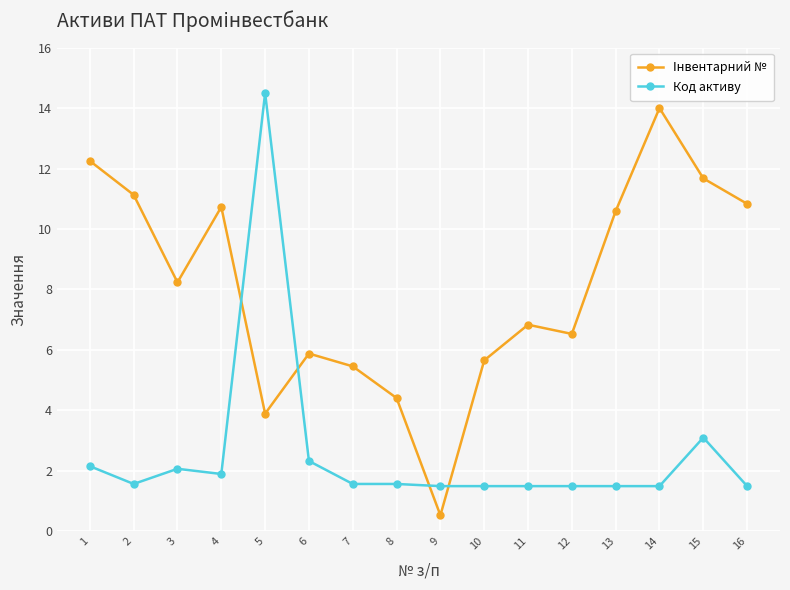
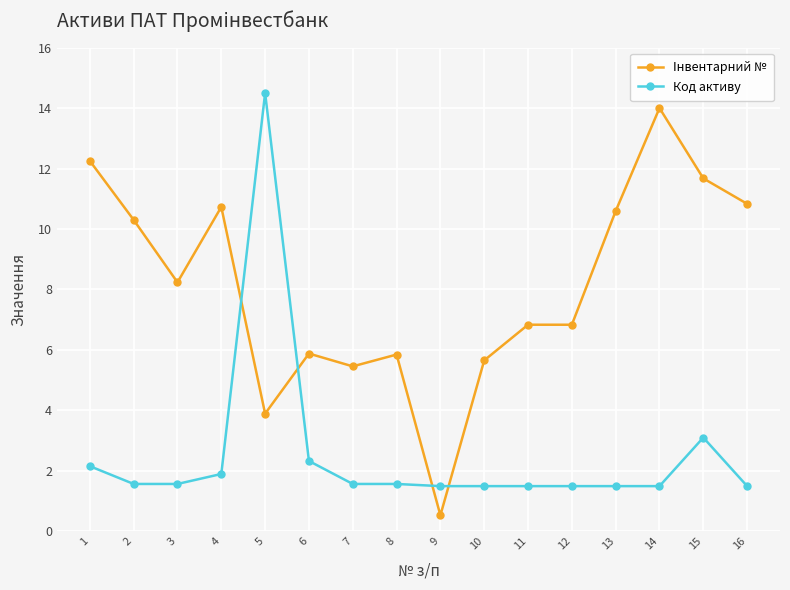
  {
    "Інвентарний №": {
      "1": 12.3,
-     "2": 11.1,
+     "2": 10.3,
      "3": 8.2,
      "4": 10.7,
      "5": 3.9,
      "6": 5.9,
      "7": 5.5,
-     "8": 4.4,
+     "8": 5.8,
      "9": 0.5,
      "10": 5.7,
      "11": 6.8,
-     "12": 6.5,
+     "12": 6.8,
      "13": 10.6,
      "14": 14.0,
      "15": 11.7,
      "16": 10.8
    },
    "Код активу": {
      "1": 2.2,
      "2": 1.6,
-     "3": 2.1,
+     "3": 1.6,
      "4": 1.9,
      "5": 14.5,
      "6": 2.3,
      "7": 1.6,
      "8": 1.6,
      "9": 1.5,
      "10": 1.5,
      "11": 1.5,
      "12": 1.5,
      "13": 1.5,
      "14": 1.5,
      "15": 3.1,
      "16": 1.5
    }
  }
